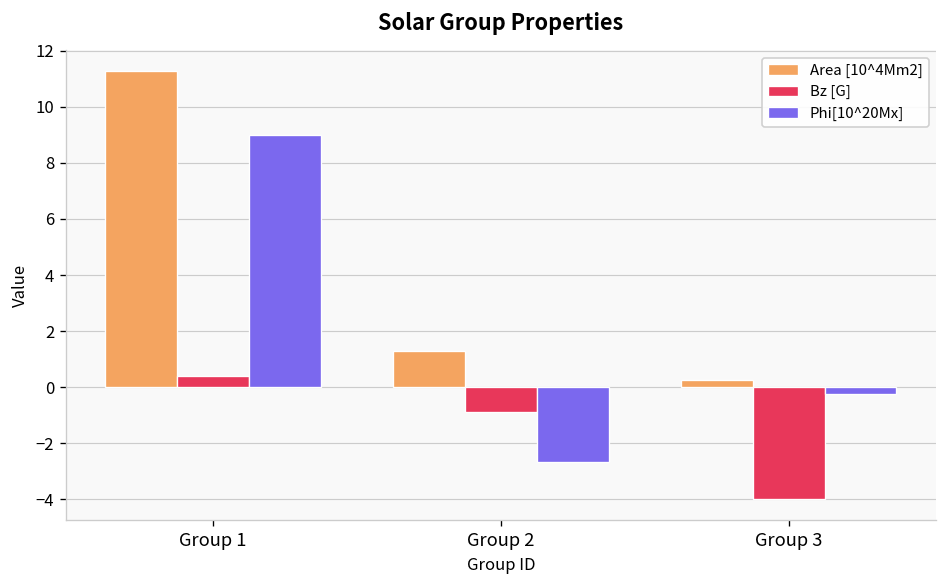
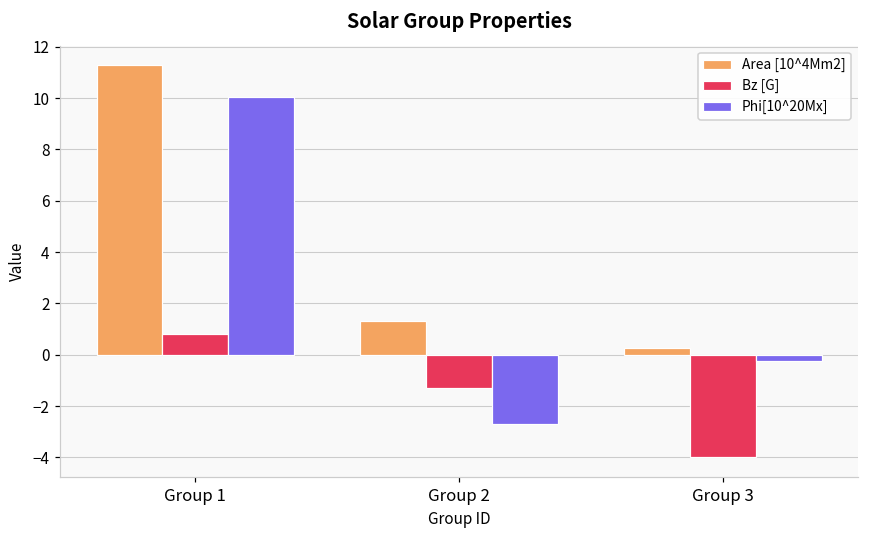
  {
    "Area [10^4Mm2]": {
      "Group 1": 11.3,
      "Group 2": 1.3,
      "Group 3": 0.3
    },
    "Bz [G]": {
-     "Group 1": 0.4,
-     "Group 2": -0.9,
+     "Group 1": 0.8,
+     "Group 2": -1.3,
      "Group 3": -4.0
    },
    "Phi[10^20Mx]": {
-     "Group 1": 9.0,
+     "Group 1": 10.0,
      "Group 2": -2.7,
      "Group 3": -0.3
    }
  }
